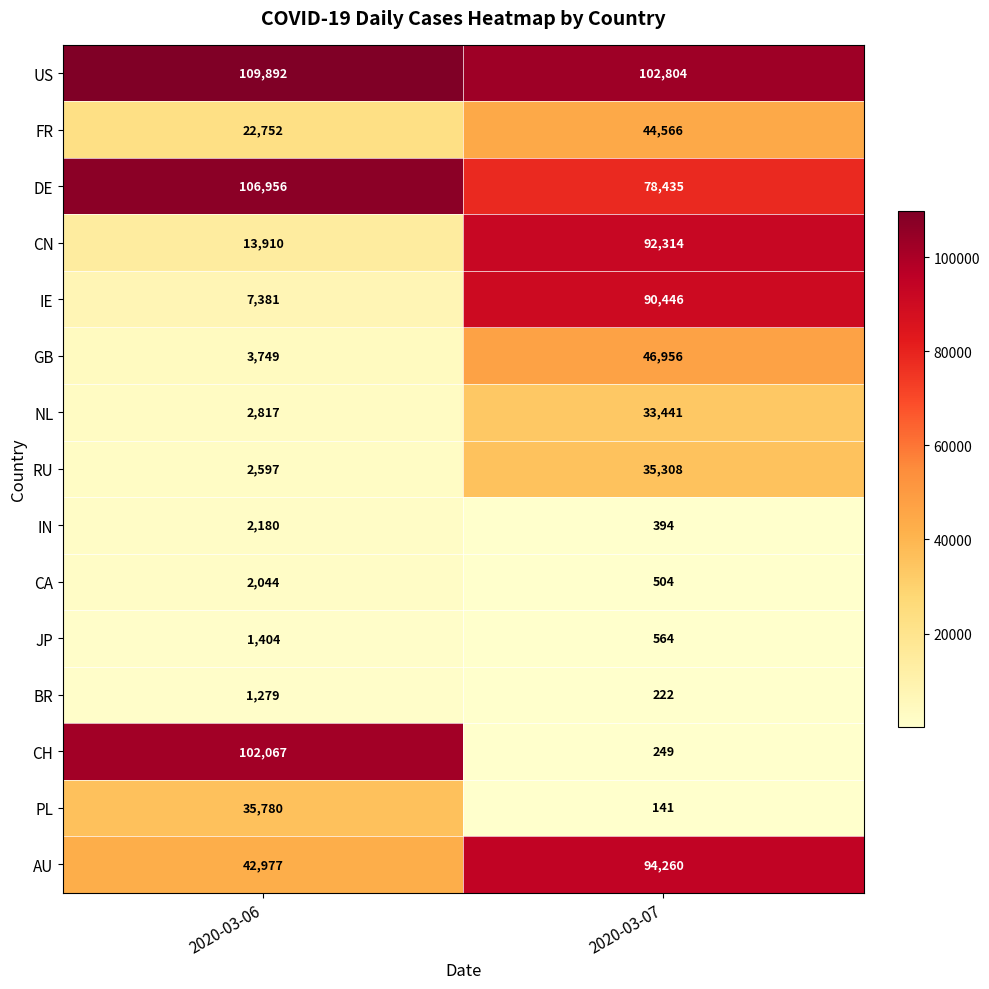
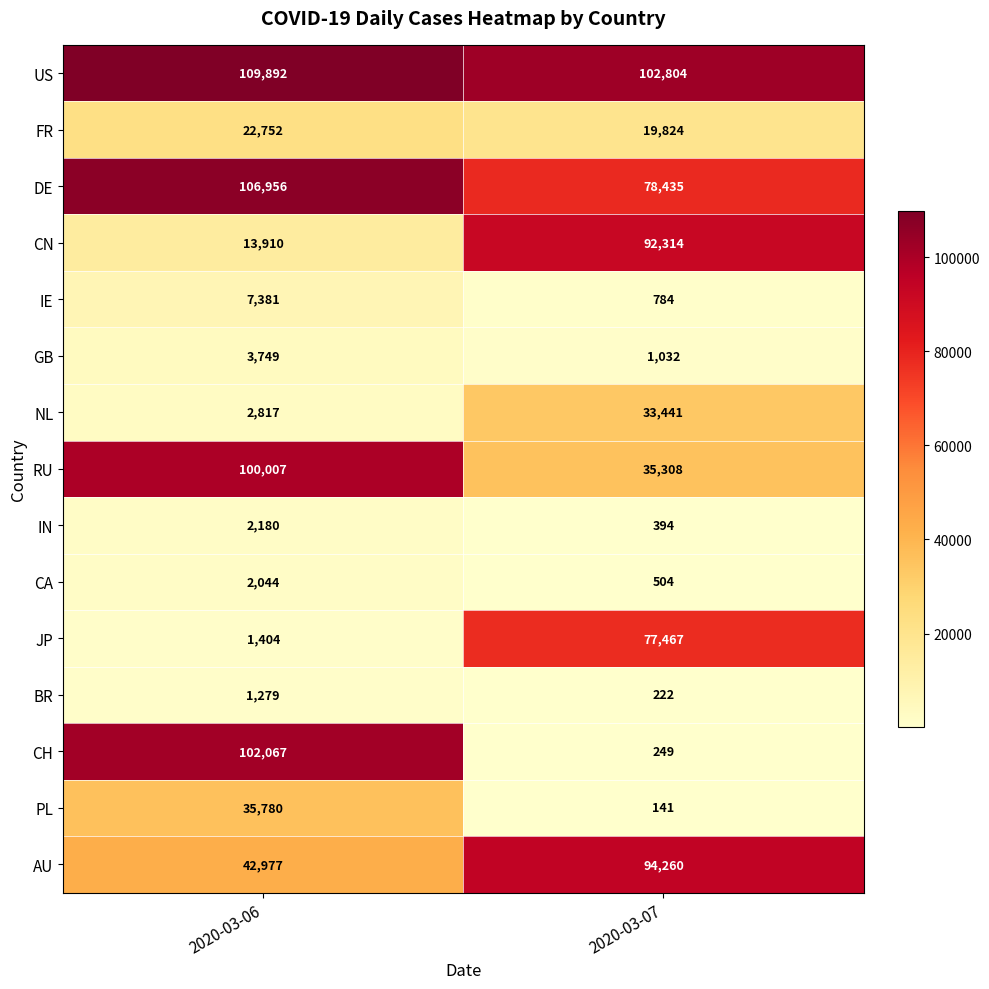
  {
    "US": {
      "2020-03-06": "109,892",
      "2020-03-07": "102,804"
    },
    "FR": {
      "2020-03-06": "22,752",
-     "2020-03-07": "44,566"
+     "2020-03-07": "19,824"
    },
    "DE": {
      "2020-03-06": "106,956",
      "2020-03-07": "78,435"
    },
    "CN": {
      "2020-03-06": "13,910",
      "2020-03-07": "92,314"
    },
    "IE": {
      "2020-03-06": "7,381",
-     "2020-03-07": "90,446"
+     "2020-03-07": "784"
    },
    "GB": {
      "2020-03-06": "3,749",
-     "2020-03-07": "46,956"
+     "2020-03-07": "1,032"
    },
    "NL": {
      "2020-03-06": "2,817",
      "2020-03-07": "33,441"
    },
    "RU": {
-     "2020-03-06": "2,597",
+     "2020-03-06": "100,007",
      "2020-03-07": "35,308"
    },
    "IN": {
      "2020-03-06": "2,180",
      "2020-03-07": "394"
    },
    "CA": {
      "2020-03-06": "2,044",
      "2020-03-07": "504"
    },
    "JP": {
      "2020-03-06": "1,404",
-     "2020-03-07": "564"
+     "2020-03-07": "77,467"
    },
    "BR": {
      "2020-03-06": "1,279",
      "2020-03-07": "222"
    },
    "CH": {
      "2020-03-06": "102,067",
      "2020-03-07": "249"
    },
    "PL": {
      "2020-03-06": "35,780",
      "2020-03-07": "141"
    },
    "AU": {
      "2020-03-06": "42,977",
      "2020-03-07": "94,260"
    }
  }
